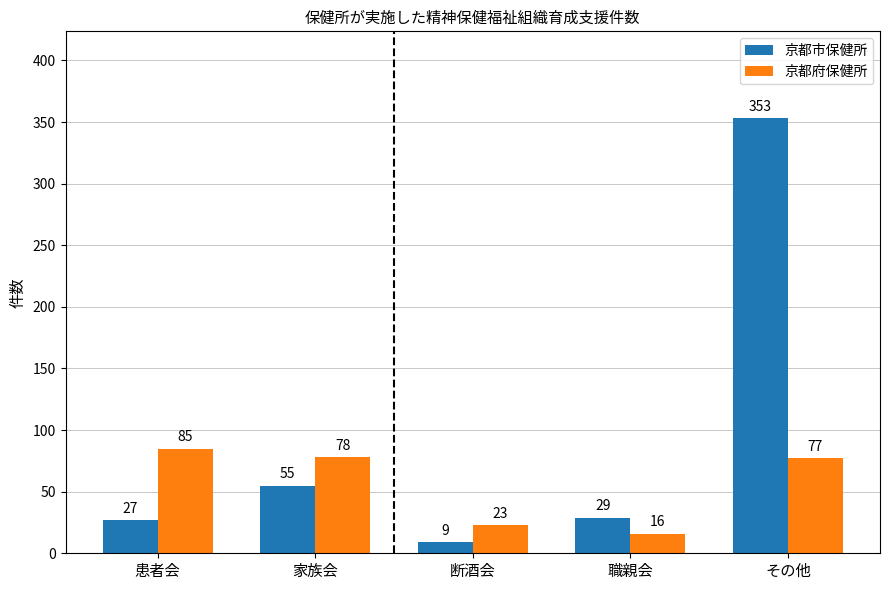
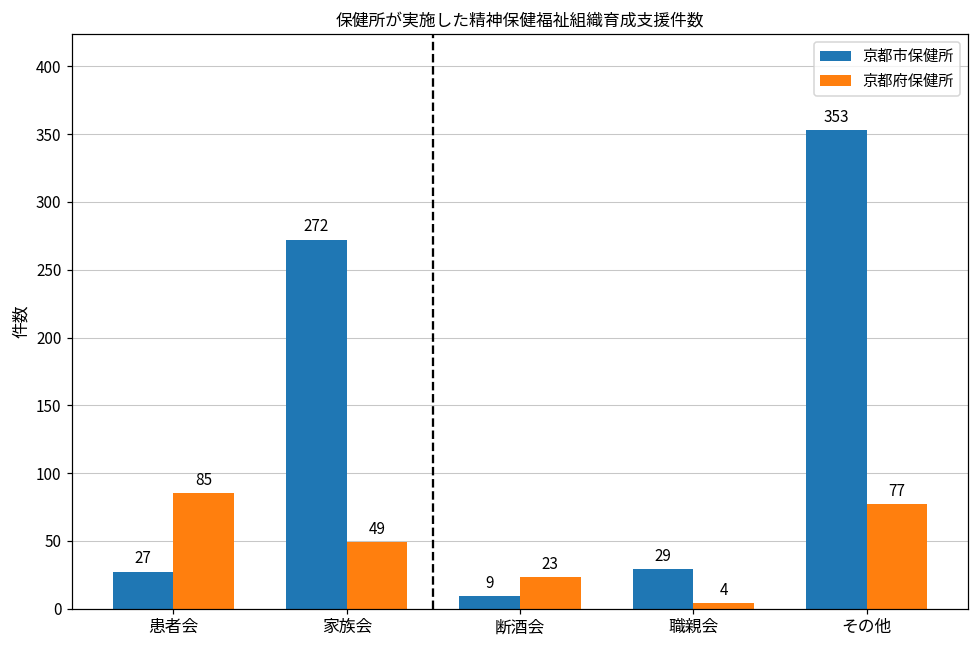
  {
    "京都市保健所": {
      "患者会": 27,
-     "家族会": 55,
+     "家族会": 272,
      "断酒会": 9,
      "職親会": 29,
      "その他": 353
    },
    "京都府保健所": {
      "患者会": 85,
-     "家族会": 78,
+     "家族会": 49,
      "断酒会": 23,
-     "職親会": 16,
+     "職親会": 4,
      "その他": 77
    }
  }
